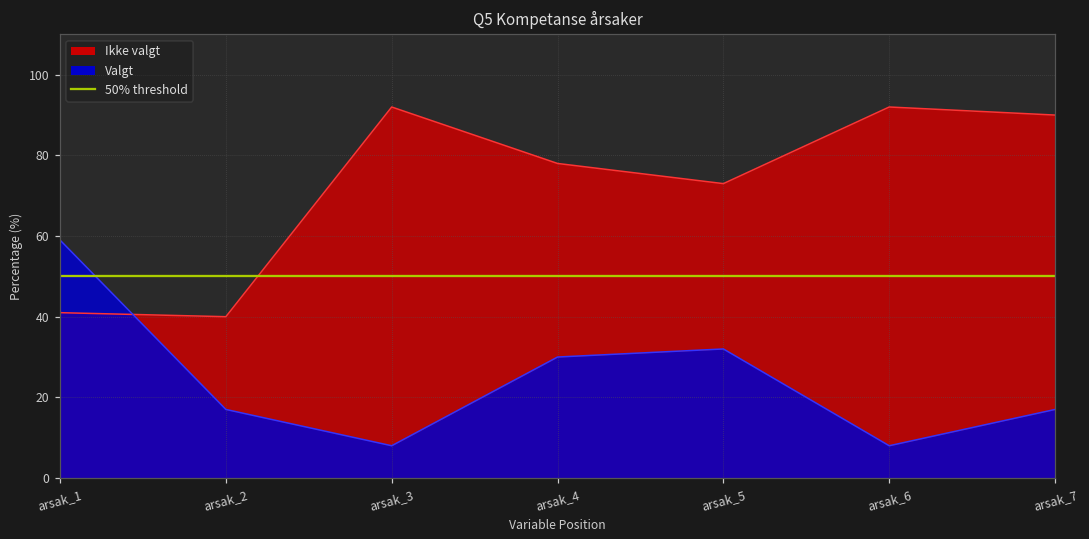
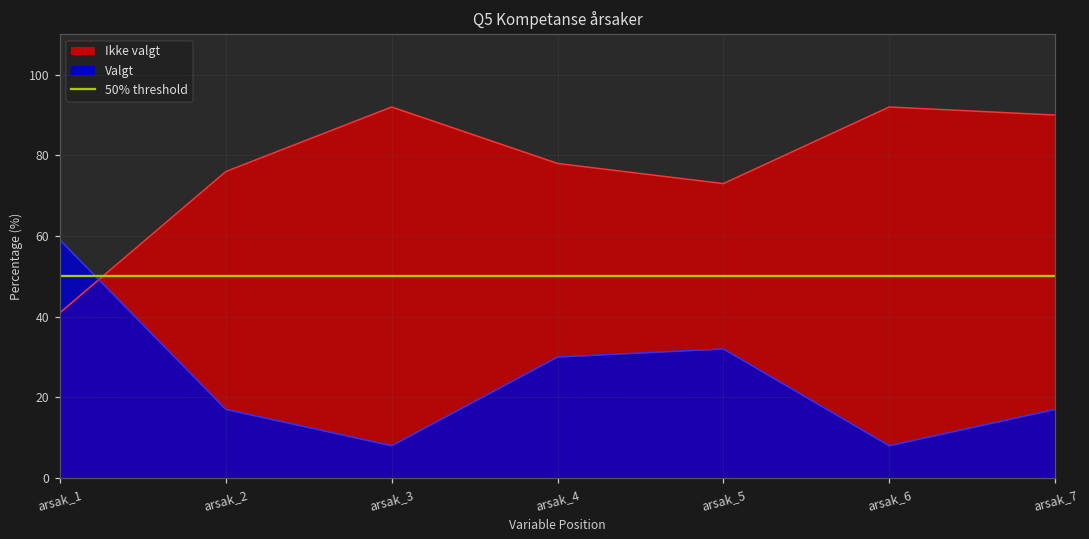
  {
    "Ikke valgt": {
      "arsak_1": 41,
-     "arsak_2": 40,
+     "arsak_2": 76,
      "arsak_3": 92,
      "arsak_4": 78,
      "arsak_5": 73,
      "arsak_6": 92,
      "arsak_7": 90
    },
    "Valgt": {
      "arsak_1": 59,
      "arsak_2": 17,
      "arsak_3": 8,
      "arsak_4": 30,
      "arsak_5": 32,
      "arsak_6": 8,
      "arsak_7": 17
    }
  }
